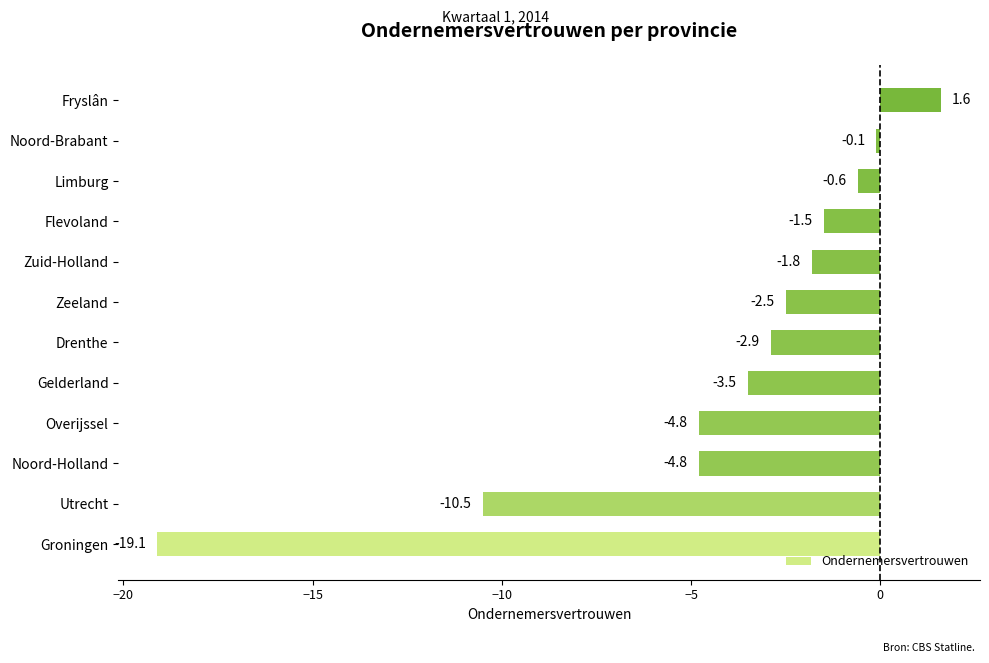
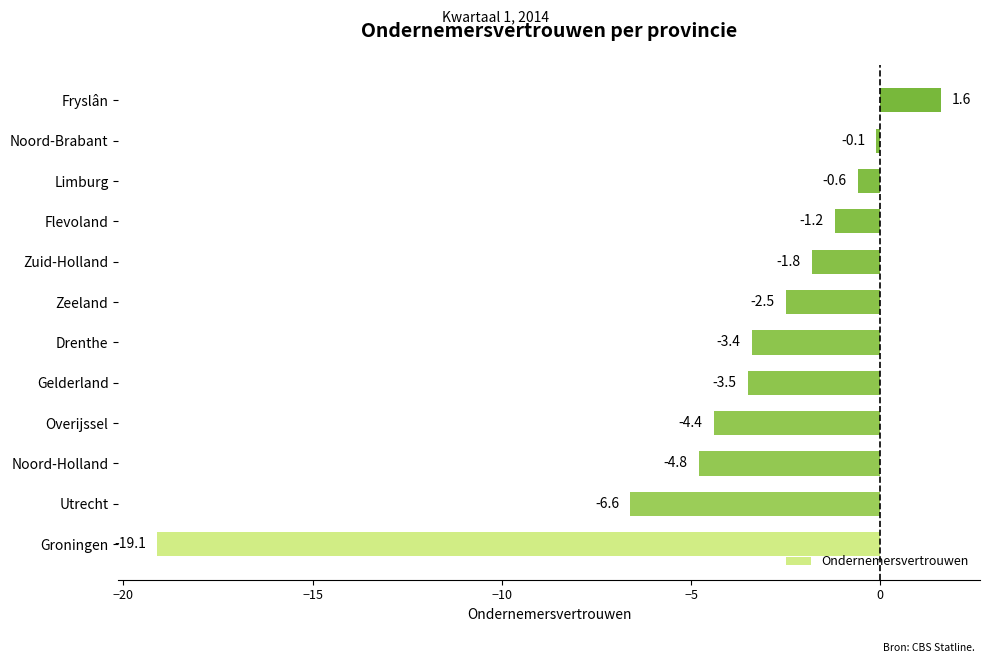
  {
    "Fryslân": 1.6,
    "Noord-Brabant": -0.1,
    "Limburg": -0.6,
-   "Flevoland": -1.5,
+   "Flevoland": -1.2,
    "Zuid-Holland": -1.8,
    "Zeeland": -2.5,
-   "Drenthe": -2.9,
+   "Drenthe": -3.4,
    "Gelderland": -3.5,
-   "Overijssel": -4.8,
+   "Overijssel": -4.4,
    "Noord-Holland": -4.8,
-   "Utrecht": -10.5,
+   "Utrecht": -6.6,
    "Groningen": -19.1
  }
